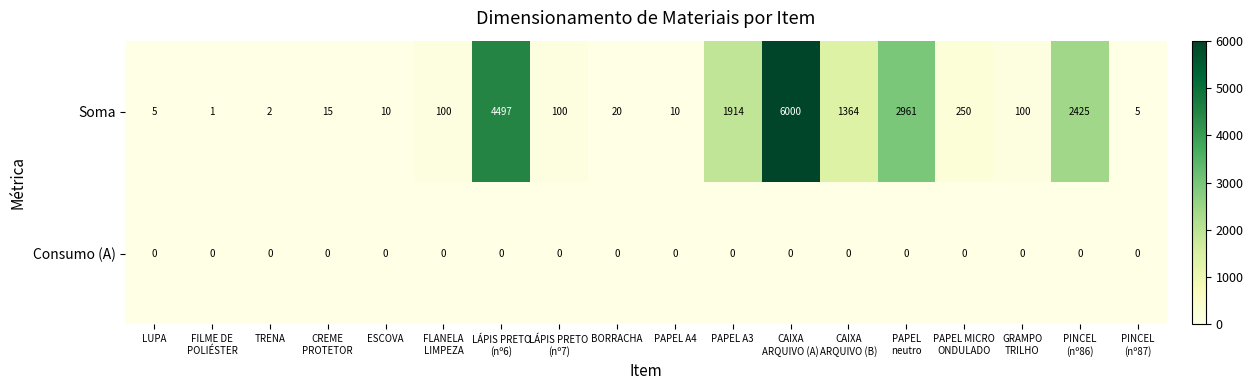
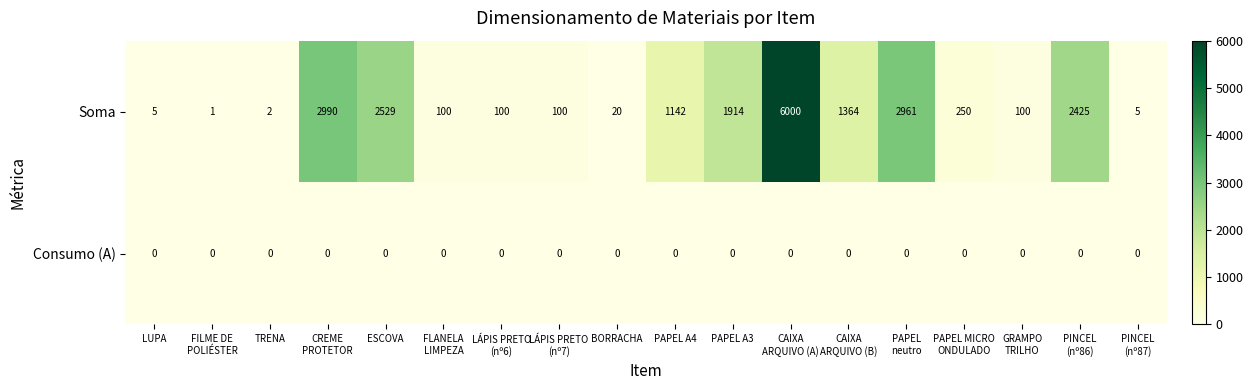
  {
    "Soma": {
      "LUPA": 5,
      "FILME DE POLIÉSTER": 1,
      "TRENA": 2,
-     "CREME PROTETOR": 15,
-     "ESCOVA": 10,
+     "CREME PROTETOR": 2990,
+     "ESCOVA": 2529,
      "FLANELA LIMPEZA": 100,
-     "LÁPIS PRETO (nº6)": 4497,
+     "LÁPIS PRETO (nº6)": 100,
      "LÁPIS PRETO (nº7)": 100,
      "BORRACHA": 20,
-     "PAPEL A4": 10,
+     "PAPEL A4": 1142,
      "PAPEL A3": 1914,
      "CAIXA ARQUIVO (A)": 6000,
      "CAIXA ARQUIVO (B)": 1364,
      "PAPEL neutro": 2961,
      "PAPEL MICRO ONDULADO": 250,
      "GRAMPO TRILHO": 100,
      "PINCEL (nº86)": 2425,
      "PINCEL (nº87)": 5
    },
    "Consumo (A)": {
      "LUPA": 0,
      "FILME DE POLIÉSTER": 0,
      "TRENA": 0,
      "CREME PROTETOR": 0,
      "ESCOVA": 0,
      "FLANELA LIMPEZA": 0,
      "LÁPIS PRETO (nº6)": 0,
      "LÁPIS PRETO (nº7)": 0,
      "BORRACHA": 0,
      "PAPEL A4": 0,
      "PAPEL A3": 0,
      "CAIXA ARQUIVO (A)": 0,
      "CAIXA ARQUIVO (B)": 0,
      "PAPEL neutro": 0,
      "PAPEL MICRO ONDULADO": 0,
      "GRAMPO TRILHO": 0,
      "PINCEL (nº86)": 0,
      "PINCEL (nº87)": 0
    }
  }
